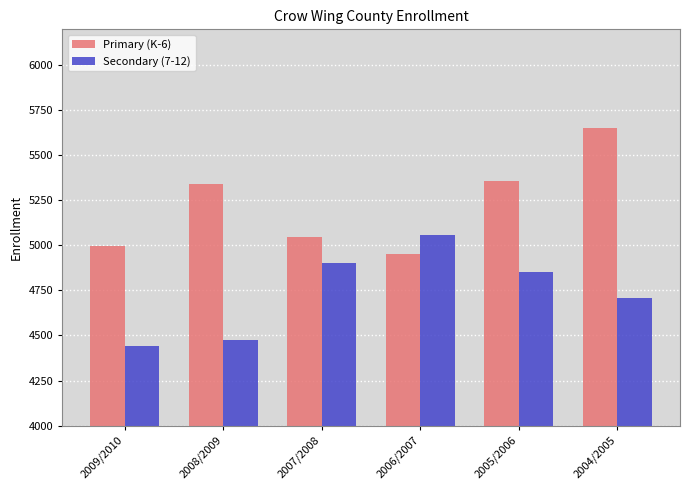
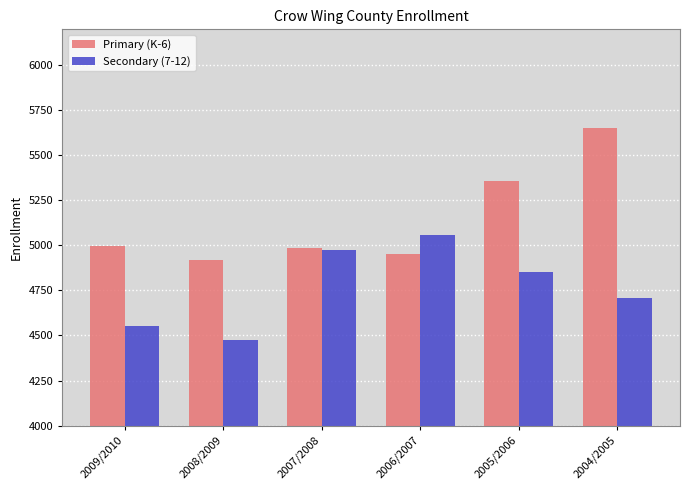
  {
    "Primary (K-6)": {
      "2009/2010": 5000,
-     "2008/2009": 5340,
-     "2007/2008": 5050,
+     "2008/2009": 4920,
+     "2007/2008": 4990,
      "2006/2007": 4950,
      "2005/2006": 5360,
      "2004/2005": 5650
    },
    "Secondary (7-12)": {
-     "2009/2010": 4440,
+     "2009/2010": 4550,
      "2008/2009": 4480,
-     "2007/2008": 4910,
+     "2007/2008": 4970,
      "2006/2007": 5060,
      "2005/2006": 4850,
      "2004/2005": 4710
    }
  }
